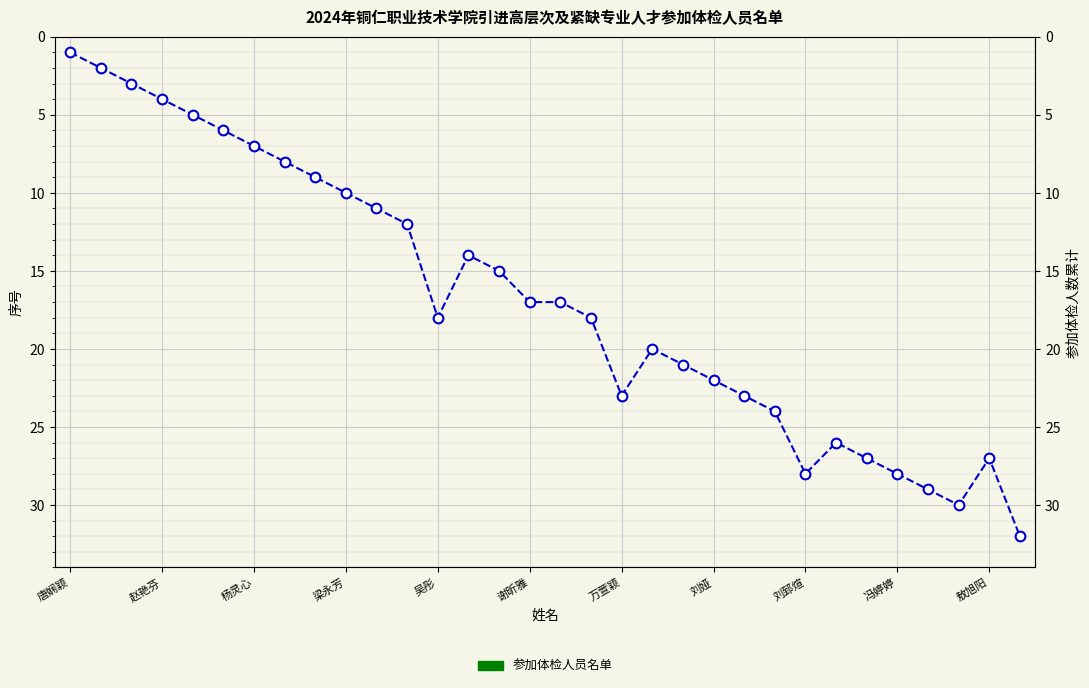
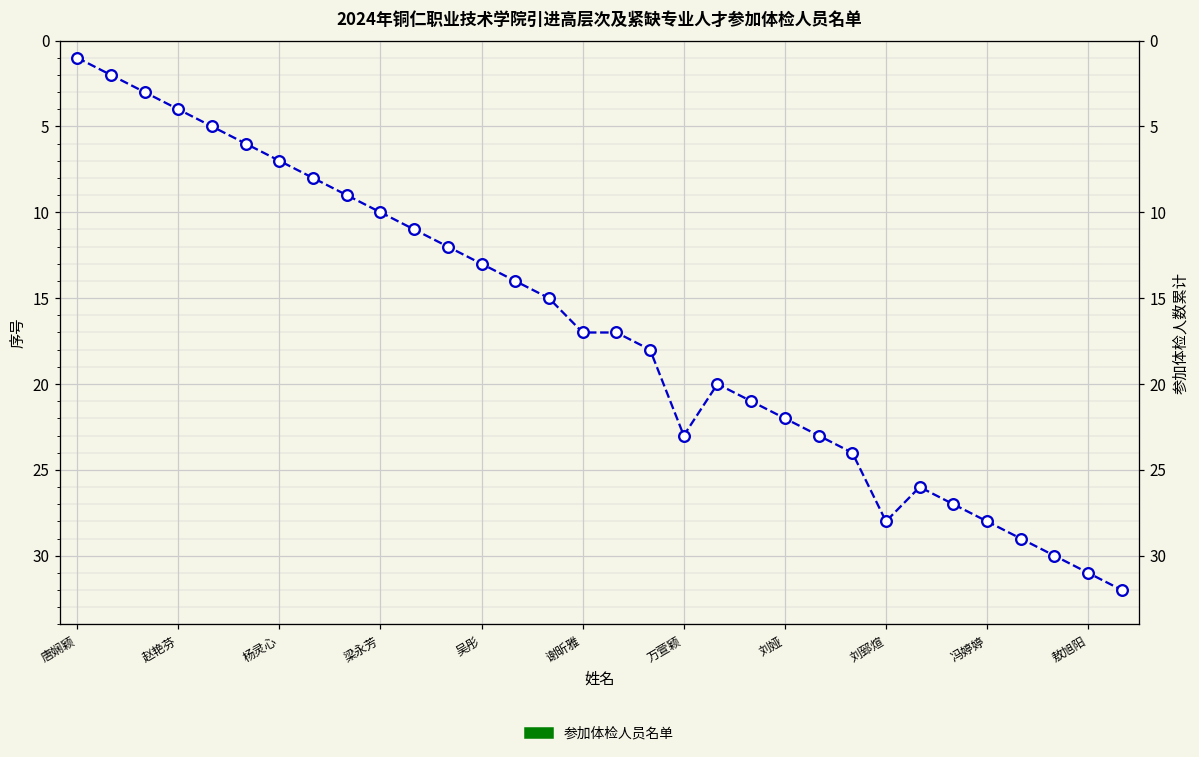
  {
    "唐娴颖": 1,
    "赵艳芬": 4,
    "杨灵心": 7,
    "梁永芳": 10,
-   "吴彤": 18,
+   "吴彤": 13,
    "谢昕雅": 17,
    "万萱颖": 23,
    "刘娅": 22,
    "刘郅煊": 28,
    "冯婷婷": 28,
-   "敖旭阳": 27
+   "敖旭阳": 31
  }
